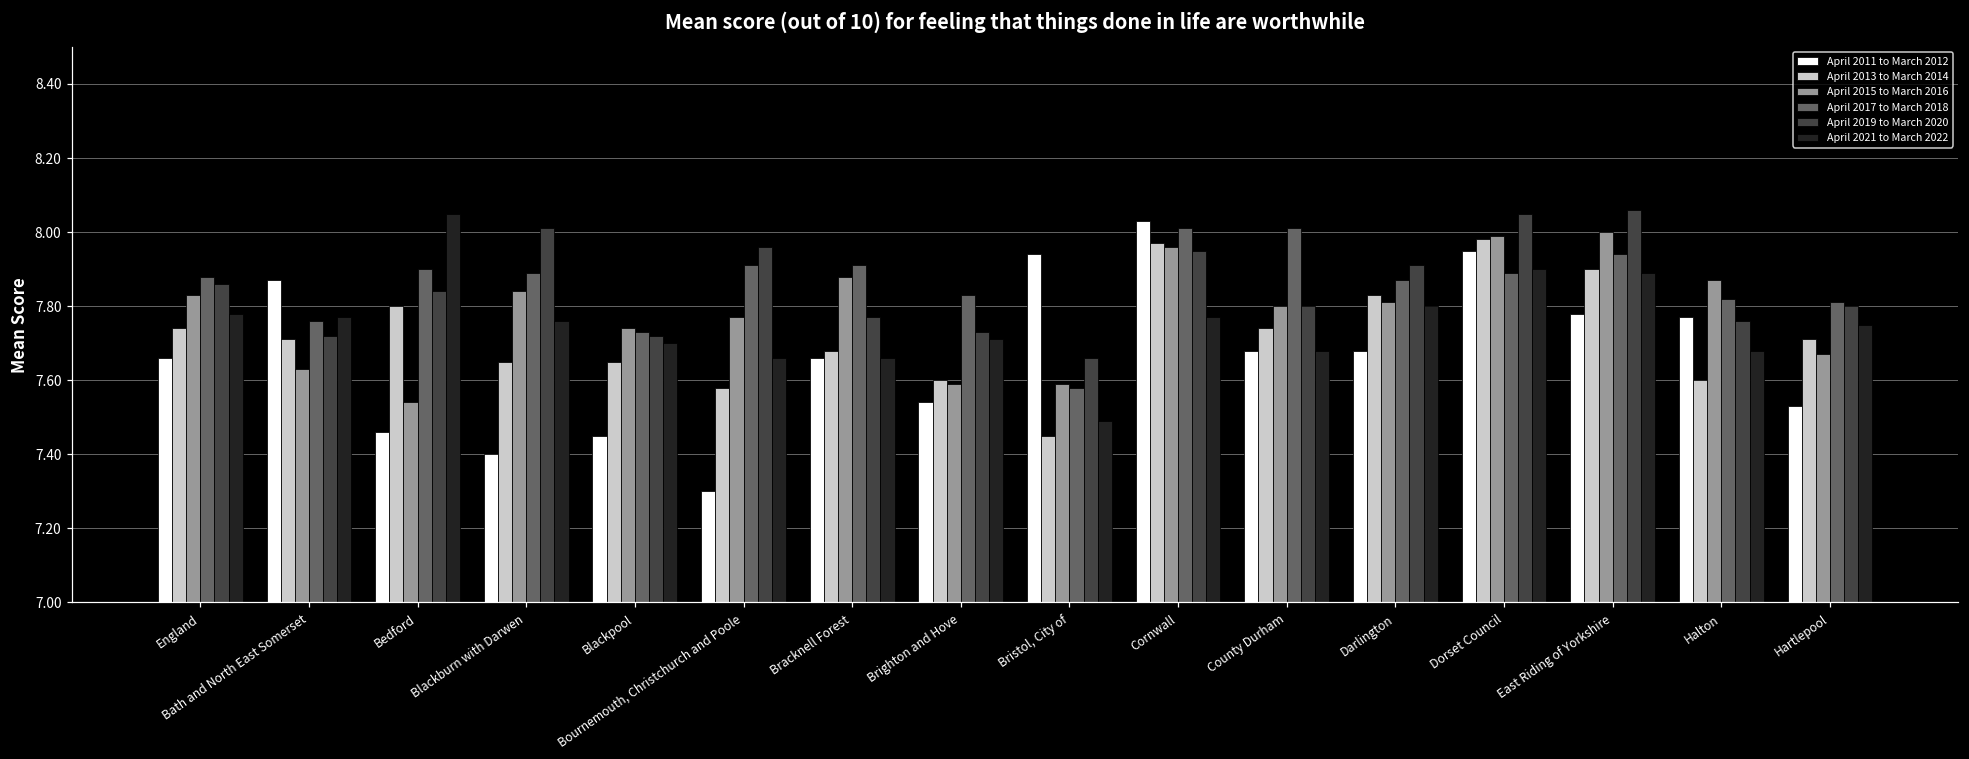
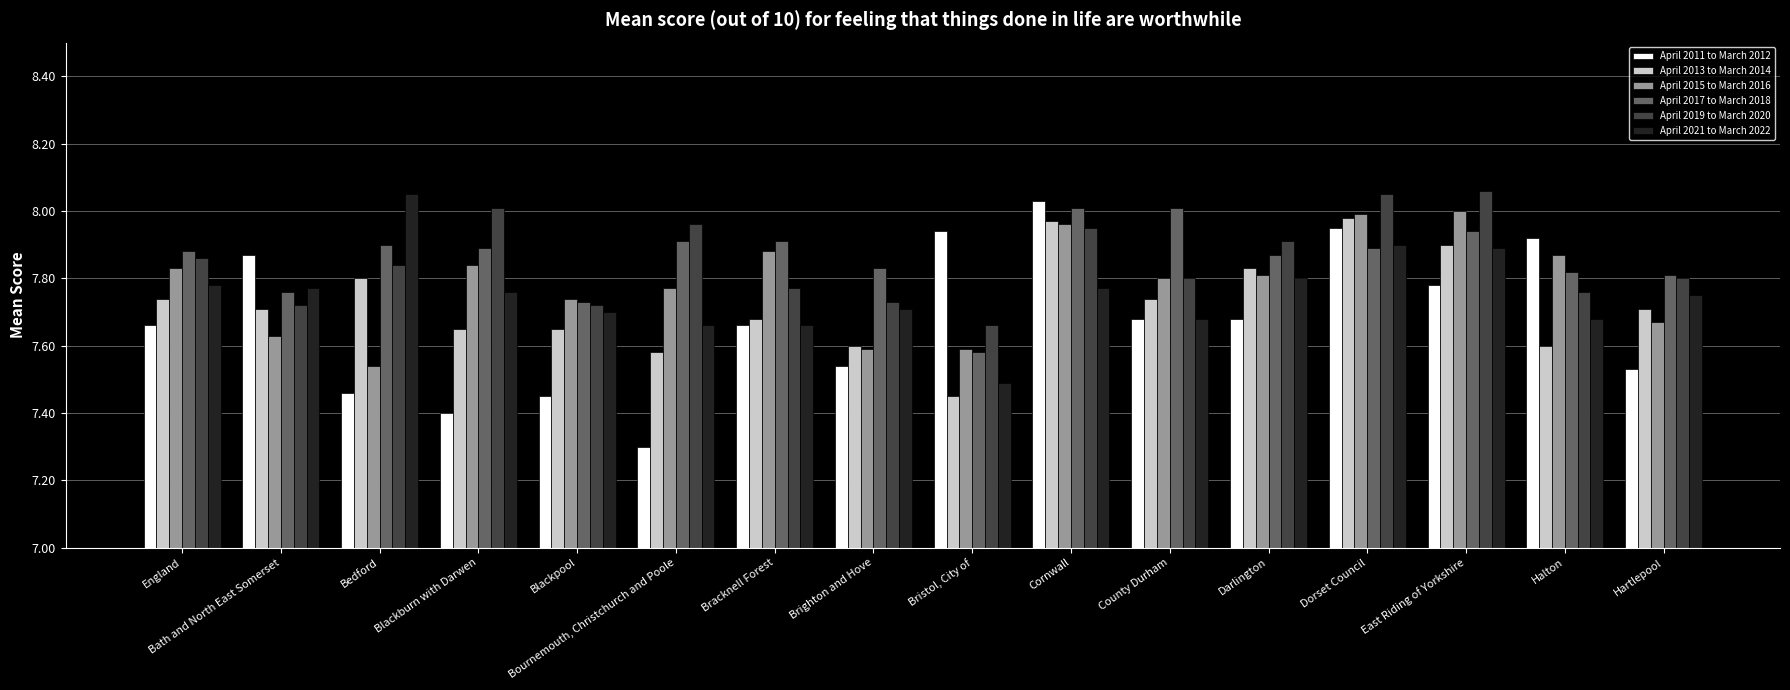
  {
    "April 2011 to March 2012": {
      "England": 7.66,
      "Bath and North East Somerset": 7.87,
      "Bedford": 7.46,
      "Blackburn with Darwen": 7.40,
      "Blackpool": 7.45,
      "Bournemouth, Christchurch and Poole": 7.30,
      "Bracknell Forest": 7.66,
      "Brighton and Hove": 7.54,
      "Bristol, City of": 7.94,
      "Cornwall": 8.03,
      "County Durham": 7.68,
      "Darlington": 7.68,
      "Dorset Council": 7.95,
      "East Riding of Yorkshire": 7.78,
-     "Halton": 7.77,
+     "Halton": 7.92,
      "Hartlepool": 7.53
    },
    "April 2013 to March 2014": {
      "England": 7.74,
      "Bath and North East Somerset": 7.71,
      "Bedford": 7.80,
      "Blackburn with Darwen": 7.65,
      "Blackpool": 7.65,
      "Bournemouth, Christchurch and Poole": 7.58,
      "Bracknell Forest": 7.68,
      "Brighton and Hove": 7.60,
      "Bristol, City of": 7.45,
      "Cornwall": 7.97,
      "County Durham": 7.74,
      "Darlington": 7.83,
      "Dorset Council": 7.98,
      "East Riding of Yorkshire": 7.90,
      "Halton": 7.60,
      "Hartlepool": 7.71
    },
    "April 2015 to March 2016": {
      "England": 7.83,
      "Bath and North East Somerset": 7.63,
      "Bedford": 7.54,
      "Blackburn with Darwen": 7.84,
      "Blackpool": 7.74,
      "Bournemouth, Christchurch and Poole": 7.77,
      "Bracknell Forest": 7.88,
      "Brighton and Hove": 7.59,
      "Bristol, City of": 7.59,
      "Cornwall": 7.96,
      "County Durham": 7.80,
      "Darlington": 7.81,
      "Dorset Council": 7.99,
      "East Riding of Yorkshire": 8.00,
      "Halton": 7.87,
      "Hartlepool": 7.67
    }
  }
